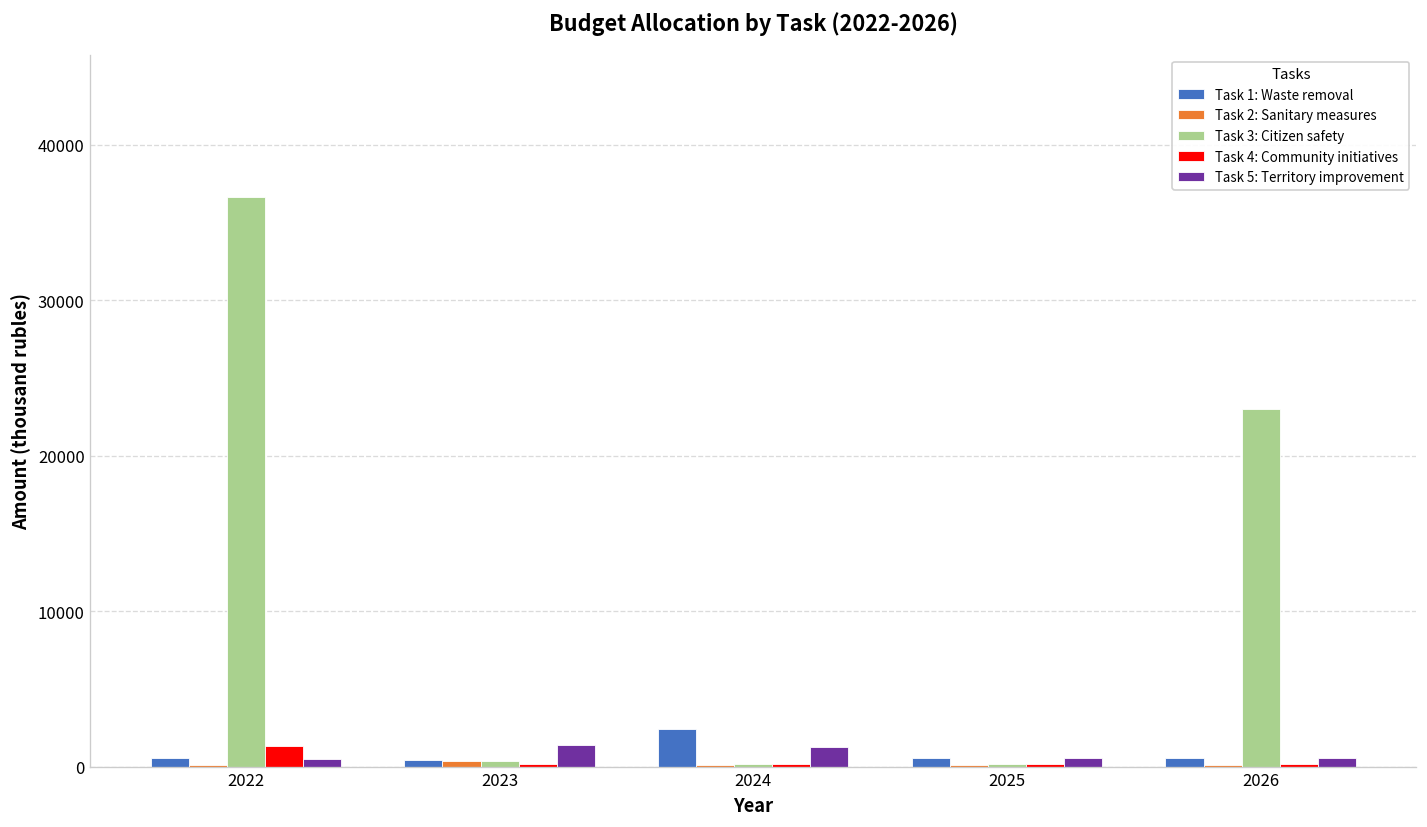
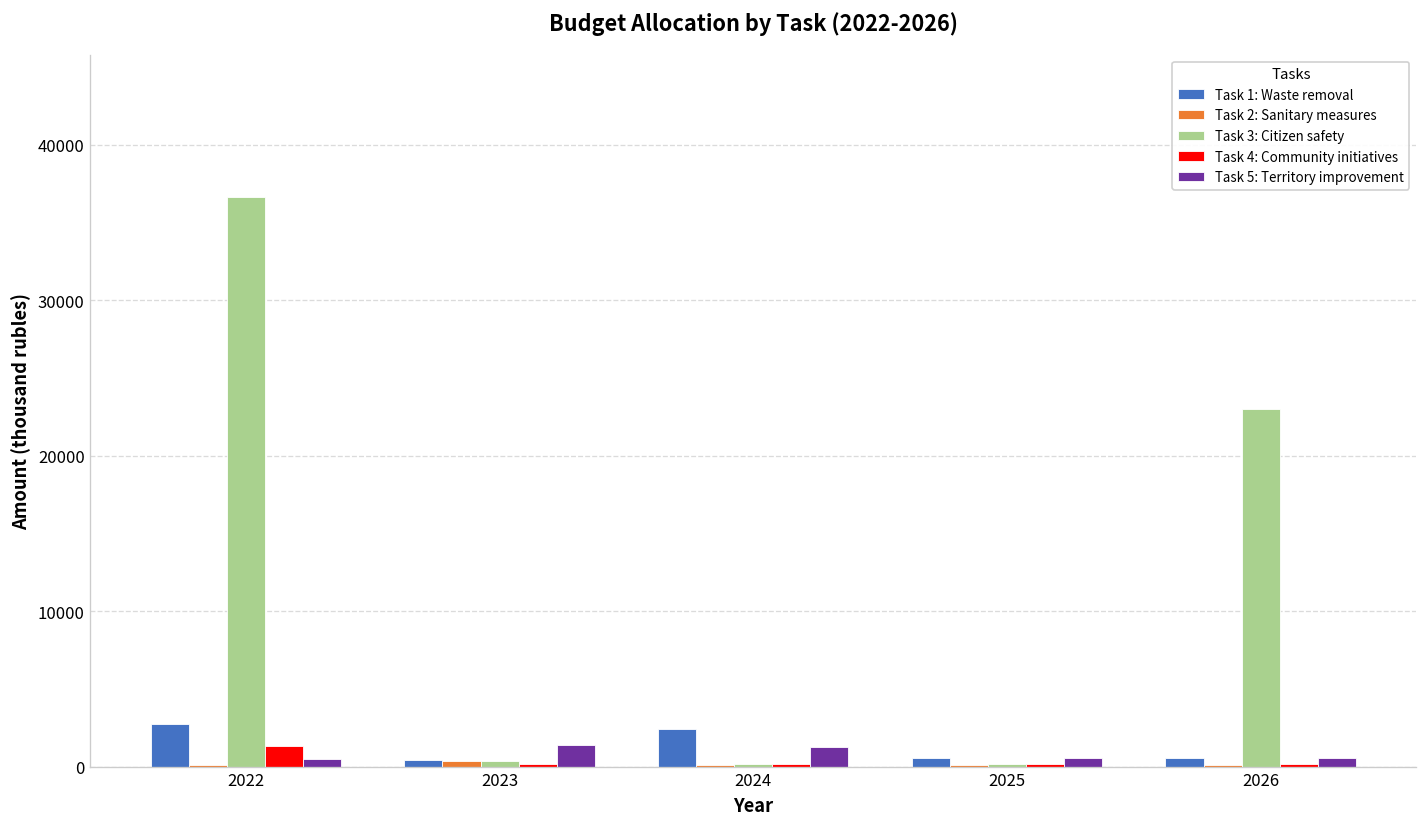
  {
    "Task 1: Waste removal": {
-     "2022": 500,
+     "2022": 2700,
      "2023": 400,
      "2024": 2400,
      "2025": 600,
      "2026": 600
    },
    "Task 2: Sanitary measures": {
      "2023": 300
    },
    "Task 3: Citizen safety": {
      "2022": 36600,
      "2023": 400,
      "2026": 23000
    },
    "Task 4: Community initiatives": {
      "2022": 1300
    },
    "Task 5: Territory improvement": {
      "2022": 500,
      "2023": 1400,
      "2024": 1300,
      "2025": 500,
      "2026": 500
    }
  }
